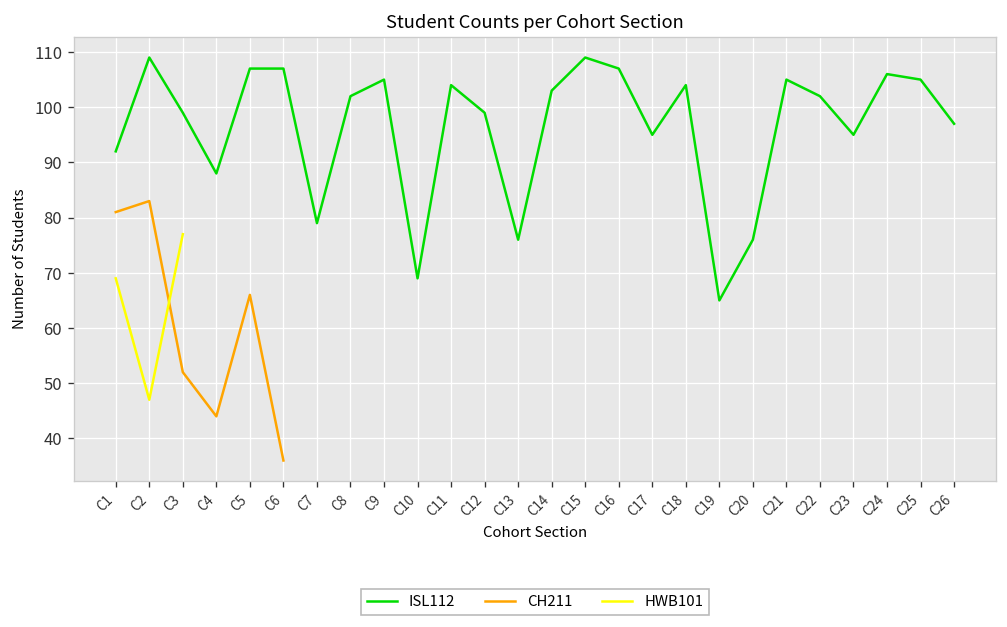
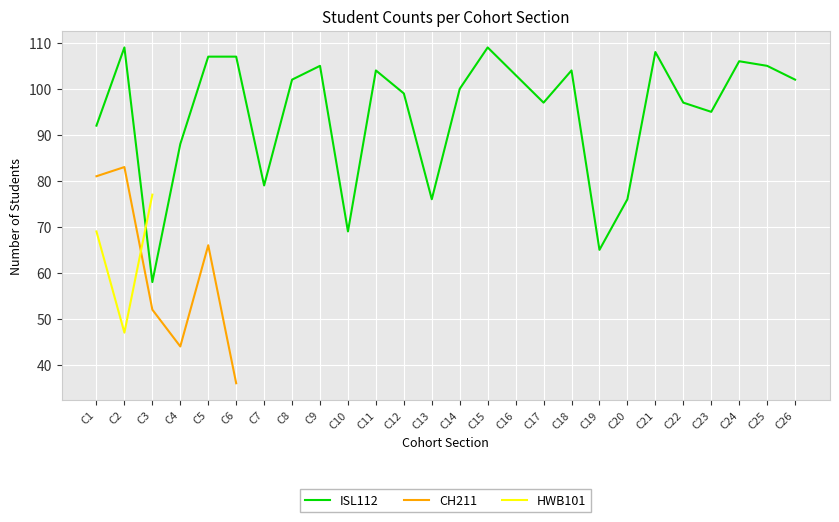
  {
    "ISL112": {
      "C1": 92,
      "C2": 109,
-     "C3": 99,
+     "C3": 58,
      "C4": 88,
      "C5": 107,
      "C6": 107,
      "C7": 79,
      "C8": 102,
      "C9": 105,
      "C10": 69,
      "C11": 104,
      "C12": 99,
      "C13": 76,
-     "C14": 103,
+     "C14": 100,
      "C15": 109,
-     "C16": 107,
-     "C17": 95,
+     "C16": 103,
+     "C17": 97,
      "C18": 104,
      "C19": 65,
      "C20": 76,
-     "C21": 105,
-     "C22": 102,
+     "C21": 108,
+     "C22": 97,
      "C23": 95,
      "C24": 106,
      "C25": 105,
-     "C26": 97
+     "C26": 102
    },
    "CH211": {
      "C1": 81,
      "C2": 83,
      "C3": 52,
      "C4": 44,
      "C5": 66,
      "C6": 36
    },
    "HWB101": {
      "C1": 69,
      "C2": 47,
      "C3": 77
    }
  }
